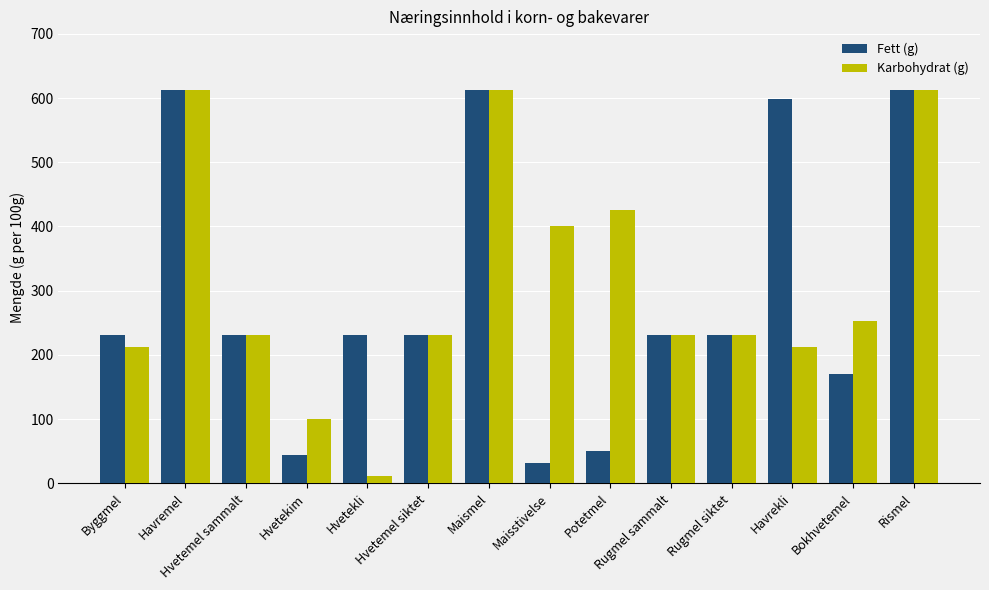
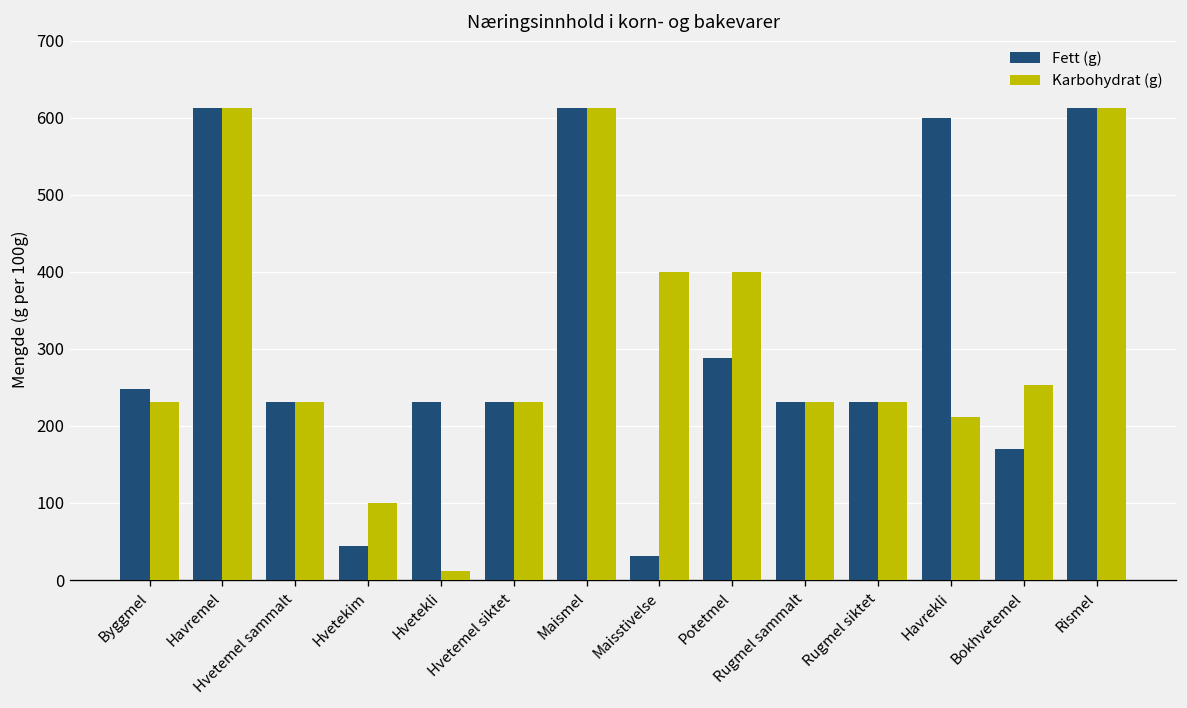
  {
    "Fett (g)": {
-     "Byggmel": 230,
+     "Byggmel": 250,
      "Havremel": 610,
      "Hvetemel sammalt": 230,
      "Hvetekim": 40,
      "Hvetekli": 230,
      "Hvetemel siktet": 230,
      "Maismel": 610,
      "Maisstivelse": 30,
-     "Potetmel": 50,
+     "Potetmel": 290,
      "Rugmel sammalt": 230,
      "Rugmel siktet": 230,
      "Havrekli": 600,
      "Bokhvetemel": 170,
      "Rismel": 610
    },
    "Karbohydrat (g)": {
-     "Byggmel": 210,
+     "Byggmel": 230,
      "Havremel": 610,
      "Hvetemel sammalt": 230,
      "Hvetekim": 100,
      "Hvetekli": 10,
      "Hvetemel siktet": 230,
      "Maismel": 610,
      "Maisstivelse": 400,
-     "Potetmel": 430,
+     "Potetmel": 400,
      "Rugmel sammalt": 230,
      "Rugmel siktet": 230,
      "Havrekli": 210,
      "Bokhvetemel": 250,
      "Rismel": 610
    }
  }
